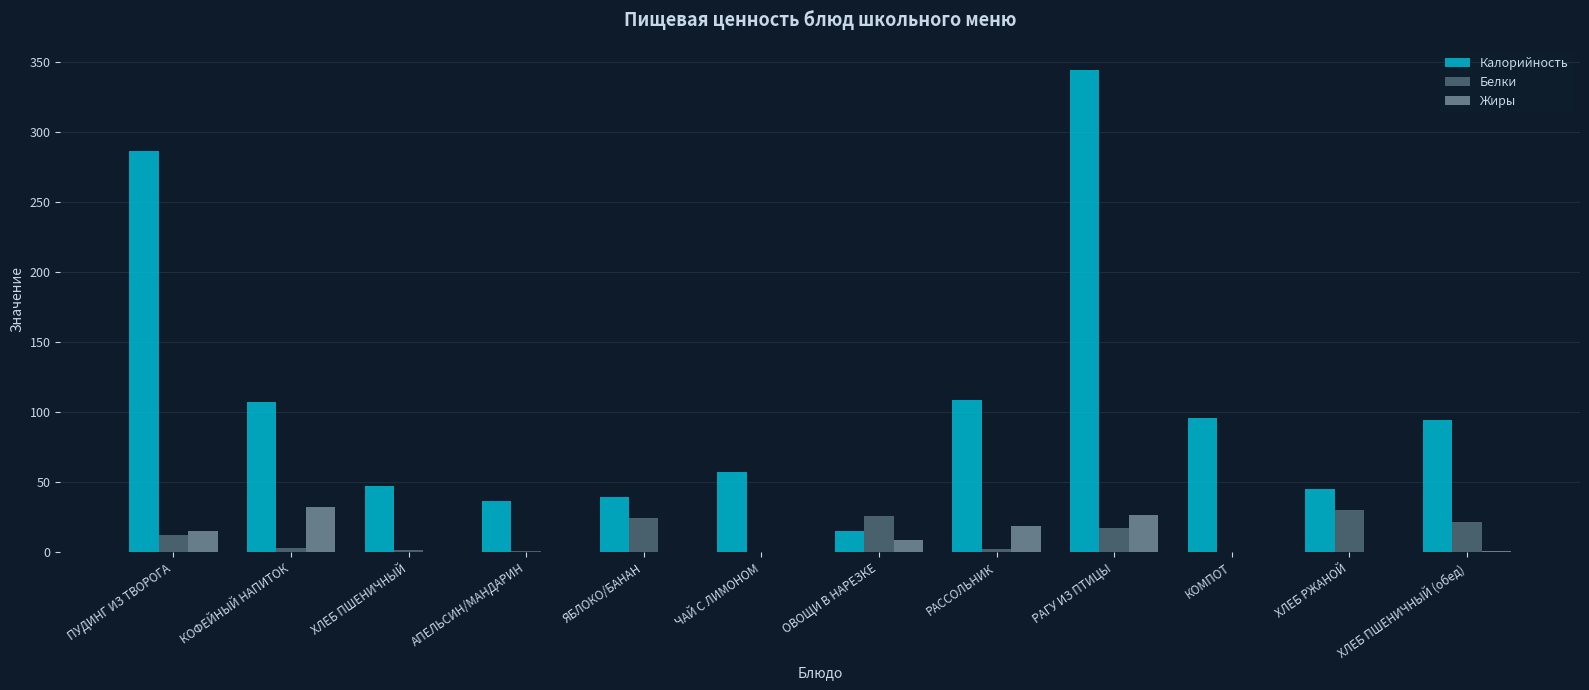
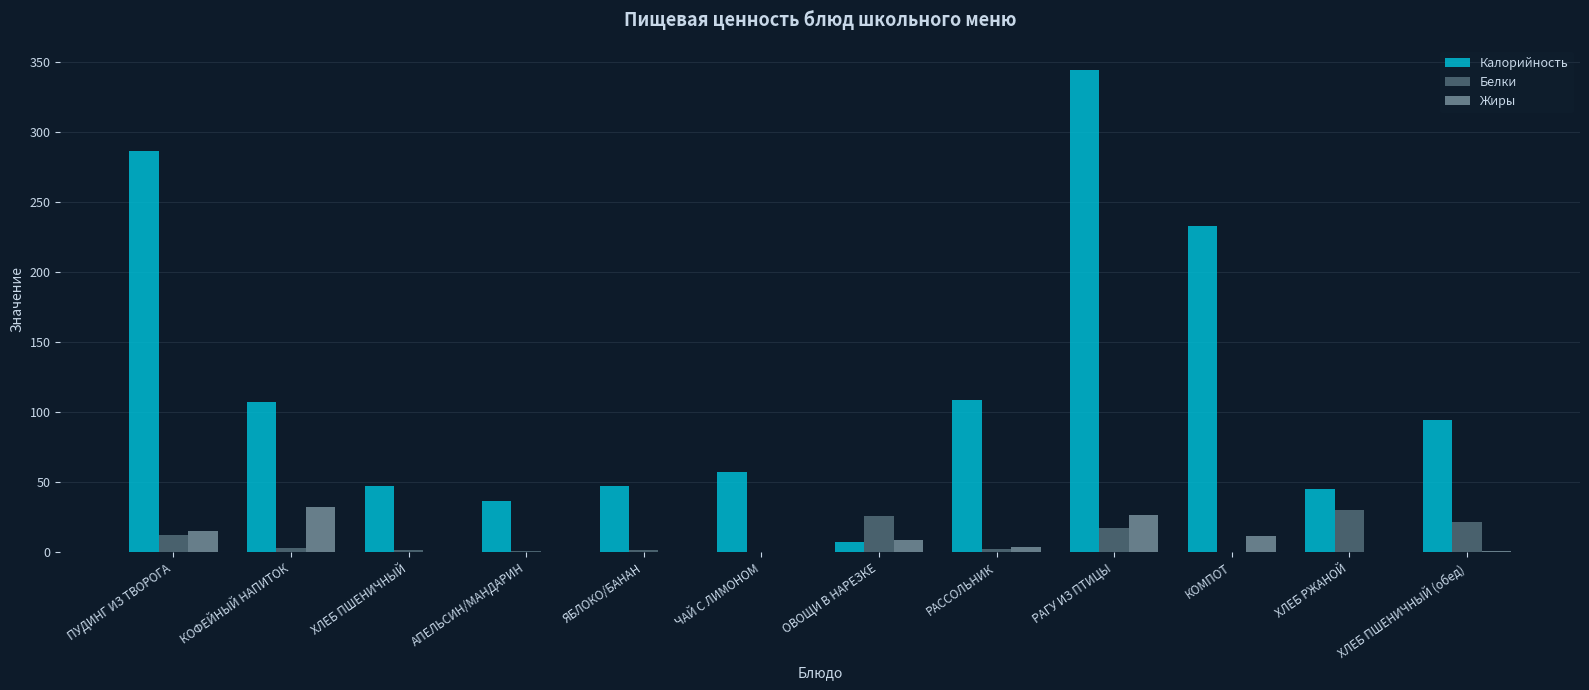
  {
    "Калорийность": {
      "ПУДИНГ ИЗ ТВОРОГА": 286,
      "КОФЕЙНЫЙ НАПИТОК": 107,
      "ХЛЕБ ПШЕНИЧНЫЙ": 47,
      "АПЕЛЬСИН/МАНДАРИН": 37,
-     "ЯБЛОКО/БАНАН": 39,
+     "ЯБЛОКО/БАНАН": 47,
      "ЧАЙ С ЛИМОНОМ": 57,
-     "ОВОЩИ В НАРЕЗКЕ": 15,
+     "ОВОЩИ В НАРЕЗКЕ": 7,
      "РАССОЛЬНИК": 109,
      "РАГУ ИЗ ПТИЦЫ": 345,
-     "КОМПОТ": 96,
+     "КОМПОТ": 233,
      "ХЛЕБ РЖАНОЙ": 45,
      "ХЛЕБ ПШЕНИЧНЫЙ (обед)": 95
    },
    "Белки": {
      "ПУДИНГ ИЗ ТВОРОГА": 12,
      "КОФЕЙНЫЙ НАПИТОК": 3,
-     "ЯБЛОКО/БАНАН": 25,
+     "ЯБЛОКО/БАНАН": 1,
      "ОВОЩИ В НАРЕЗКЕ": 26,
      "РАССОЛЬНИК": 2,
      "РАГУ ИЗ ПТИЦЫ": 17,
      "ХЛЕБ РЖАНОЙ": 30,
      "ХЛЕБ ПШЕНИЧНЫЙ (обед)": 22
    },
    "Жиры": {
      "ПУДИНГ ИЗ ТВОРОГА": 15,
      "КОФЕЙНЫЙ НАПИТОК": 32,
      "ЧАЙ С ЛИМОНОМ": 0,
      "ОВОЩИ В НАРЕЗКЕ": 9,
-     "РАССОЛЬНИК": 19,
+     "РАССОЛЬНИК": 3,
      "РАГУ ИЗ ПТИЦЫ": 27,
-     "КОМПОТ": 0
+     "КОМПОТ": 12
    }
  }
